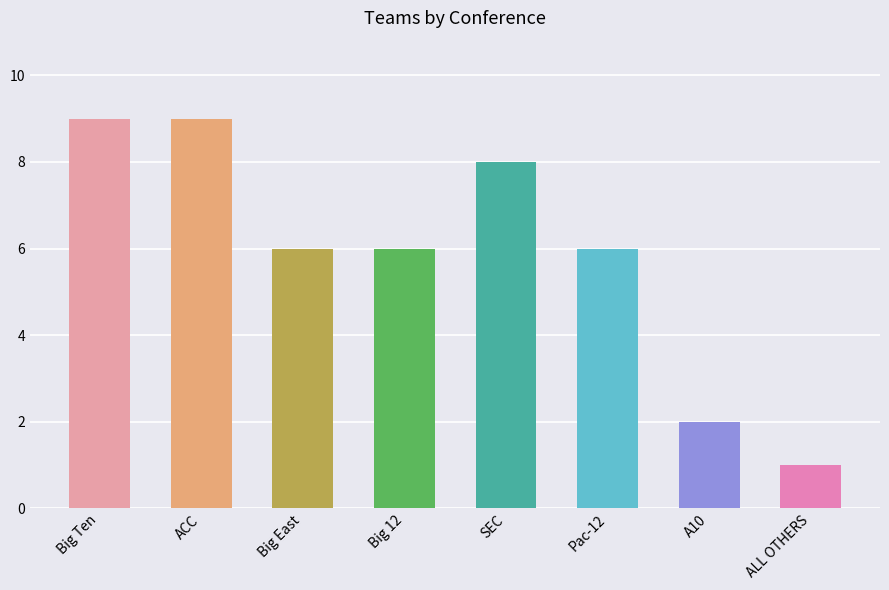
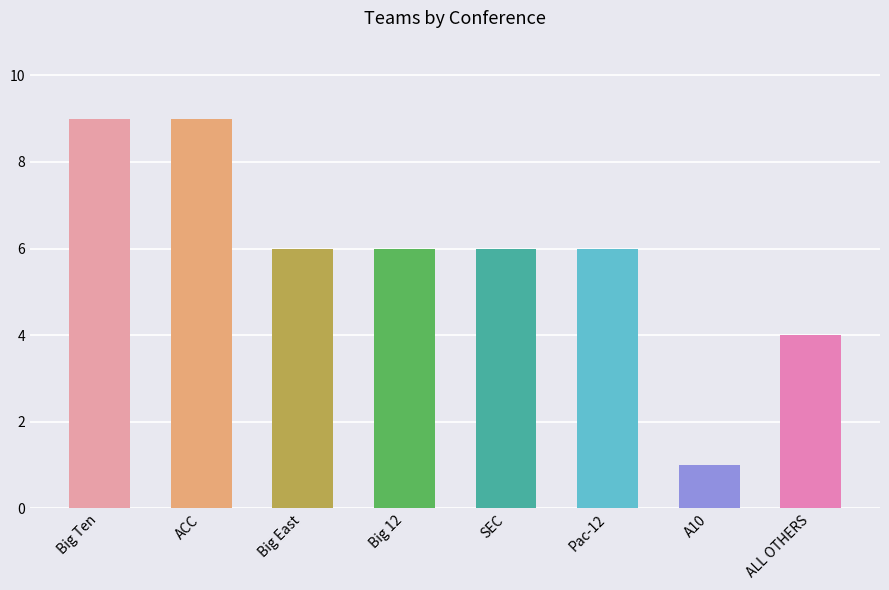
  {
    "Big Ten": 9,
    "ACC": 9,
    "Big East": 6,
    "Big 12": 6,
-   "SEC": 8,
+   "SEC": 6,
    "Pac-12": 6,
-   "A10": 2,
-   "ALL OTHERS": 1
+   "A10": 1,
+   "ALL OTHERS": 4
  }
